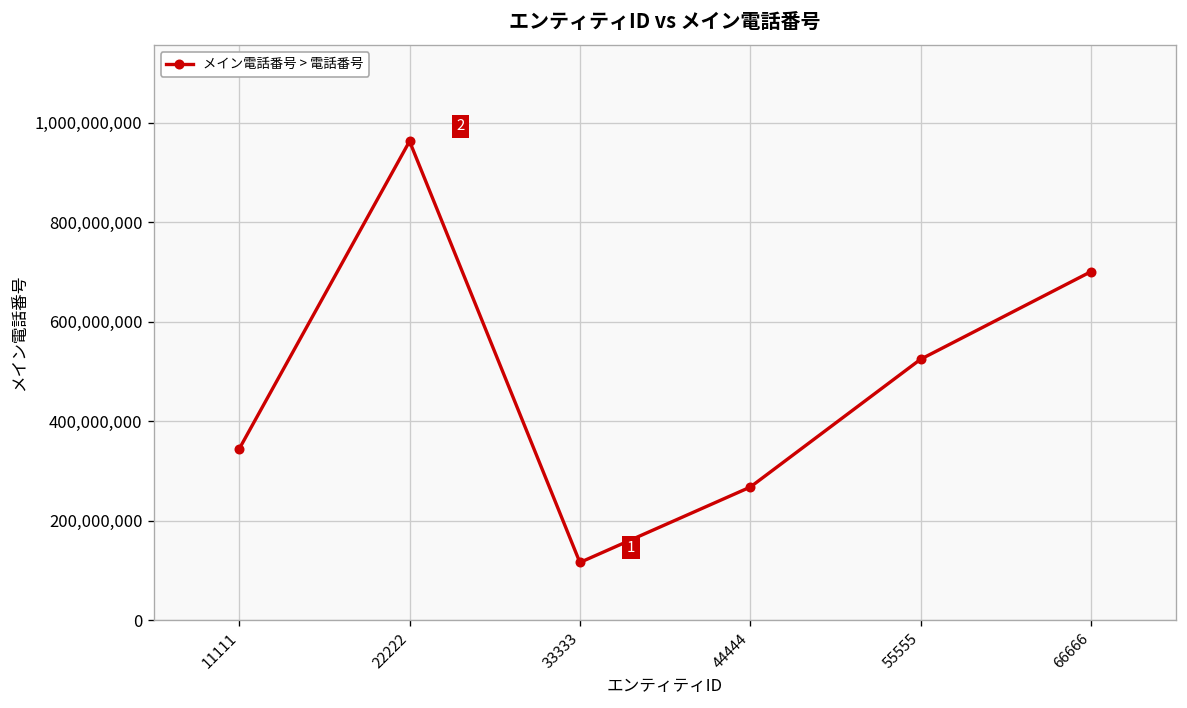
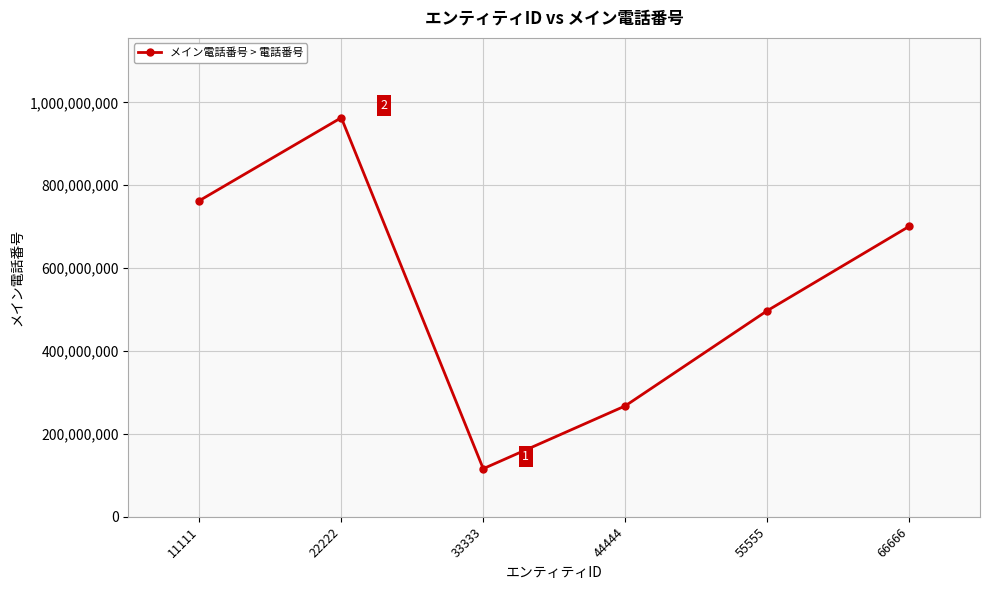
  {
-   "11111": "340,000,000",
+   "11111": "760,000,000",
    "22222": "960,000,000",
    "33333": "120,000,000",
    "44444": "270,000,000",
-   "55555": "520,000,000",
+   "55555": "500,000,000",
    "66666": "700,000,000"
  }
